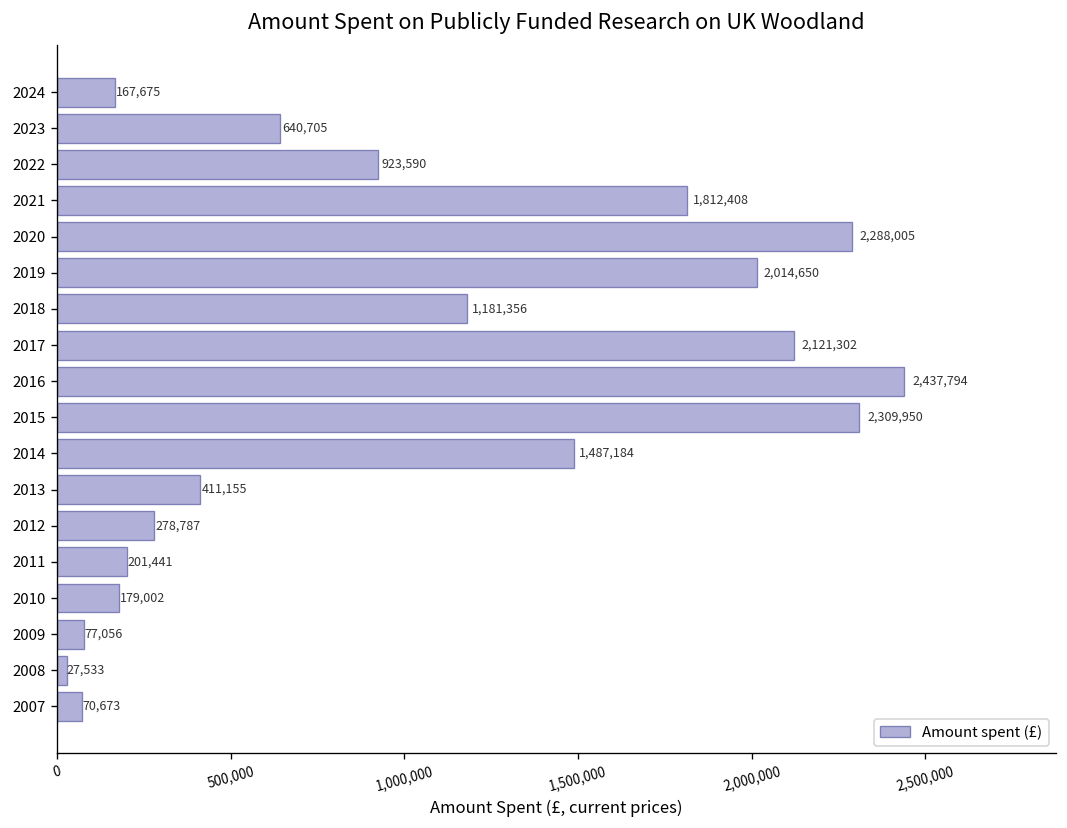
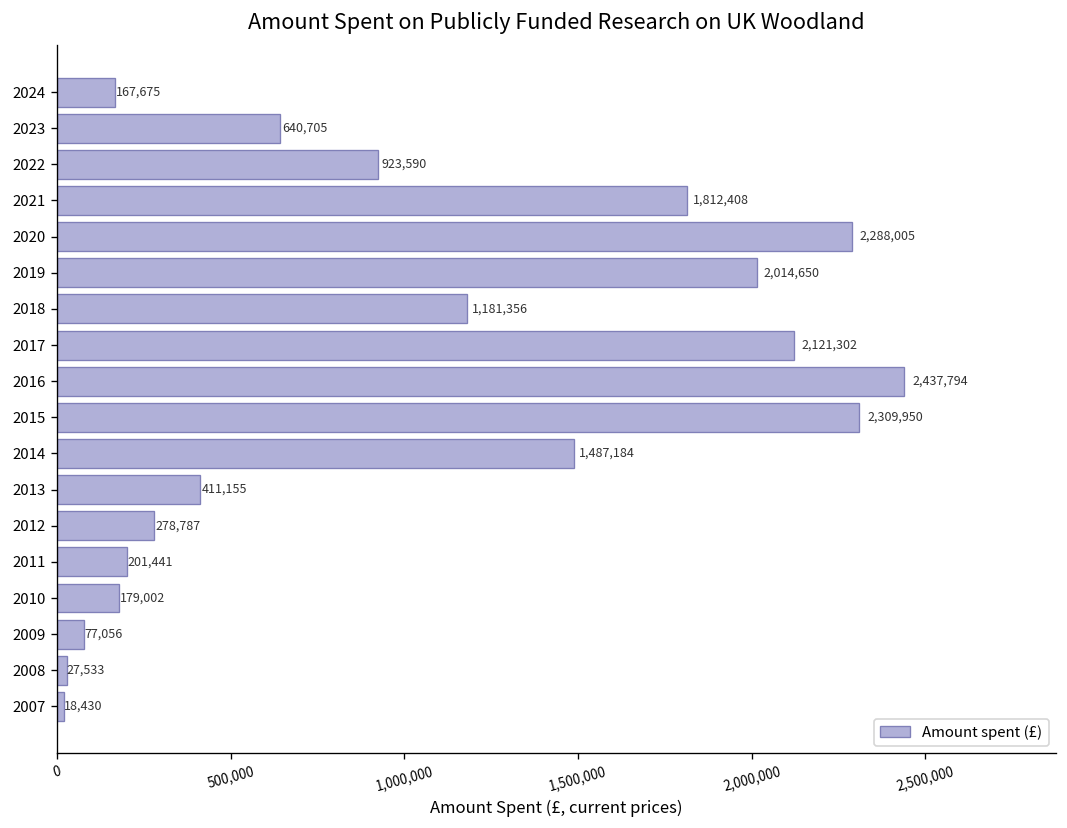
  {
    "2024": "167,675",
    "2023": "640,705",
    "2022": "923,590",
    "2021": "1,812,408",
    "2020": "2,288,005",
    "2019": "2,014,650",
    "2018": "1,181,356",
    "2017": "2,121,302",
    "2016": "2,437,794",
    "2015": "2,309,950",
    "2014": "1,487,184",
    "2013": "411,155",
    "2012": "278,787",
    "2011": "201,441",
    "2010": "179,002",
    "2009": "77,056",
    "2008": "27,533",
-   "2007": "70,673"
+   "2007": "18,430"
  }
